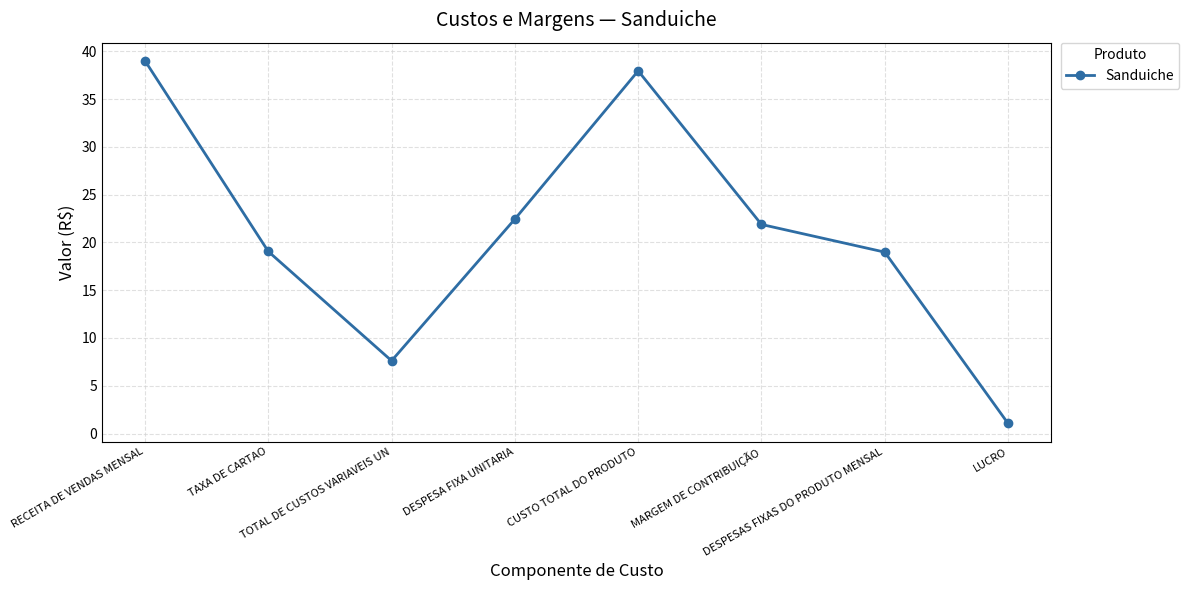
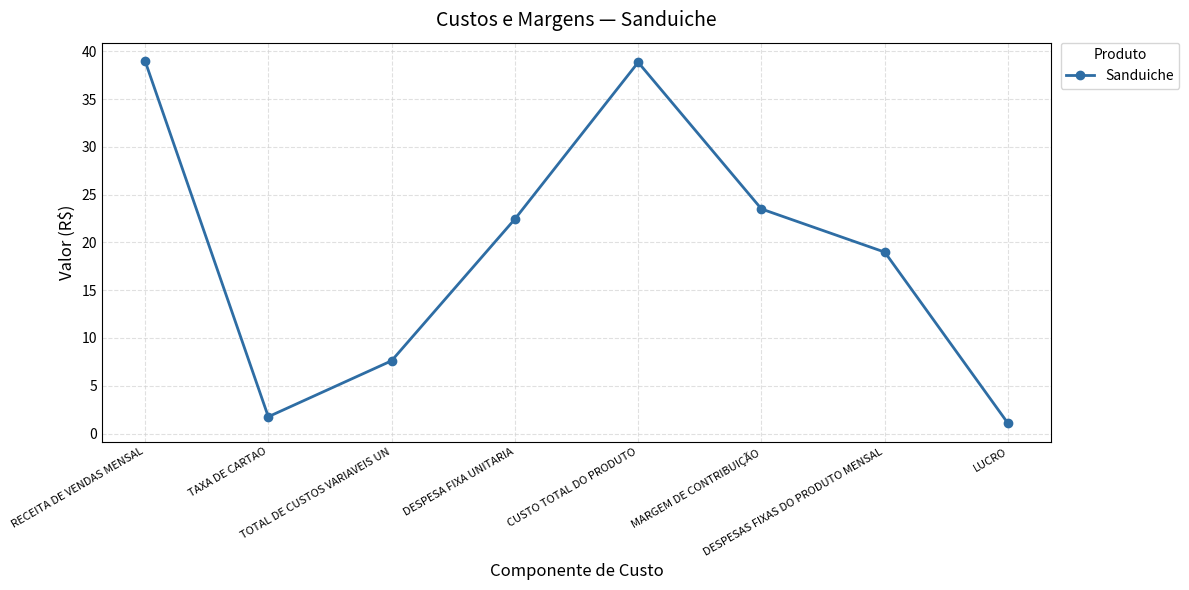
  {
    "RECEITA DE VENDAS MENSAL": 39,
-   "TAXA DE CARTAO": 19,
+   "TAXA DE CARTAO": 2,
    "TOTAL DE CUSTOS VARIAVEIS UN": 8,
    "DESPESA FIXA UNITARIA": 22,
-   "CUSTO TOTAL DO PRODUTO": 38,
-   "MARGEM DE CONTRIBUIÇÃO": 22,
+   "CUSTO TOTAL DO PRODUTO": 39,
+   "MARGEM DE CONTRIBUIÇÃO": 23,
    "DESPESAS FIXAS DO PRODUTO MENSAL": 19,
    "LUCRO": 1
  }
